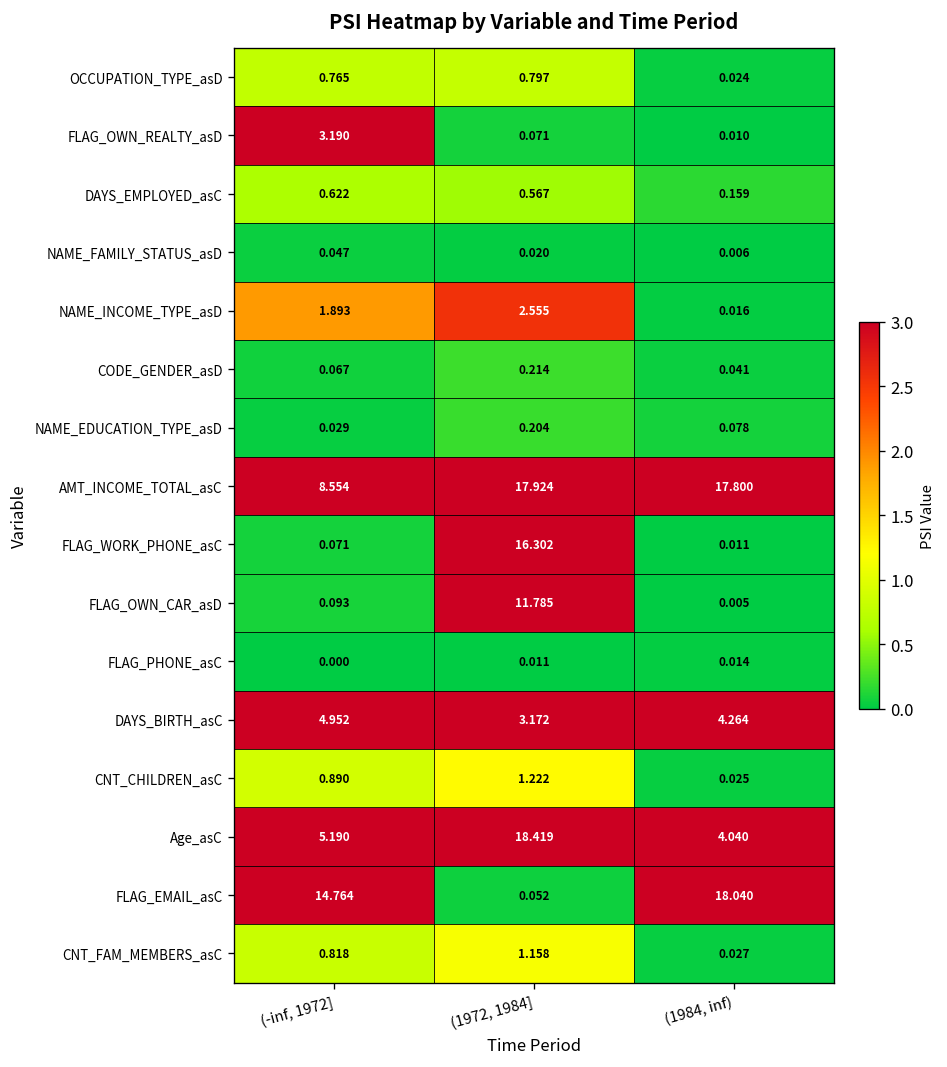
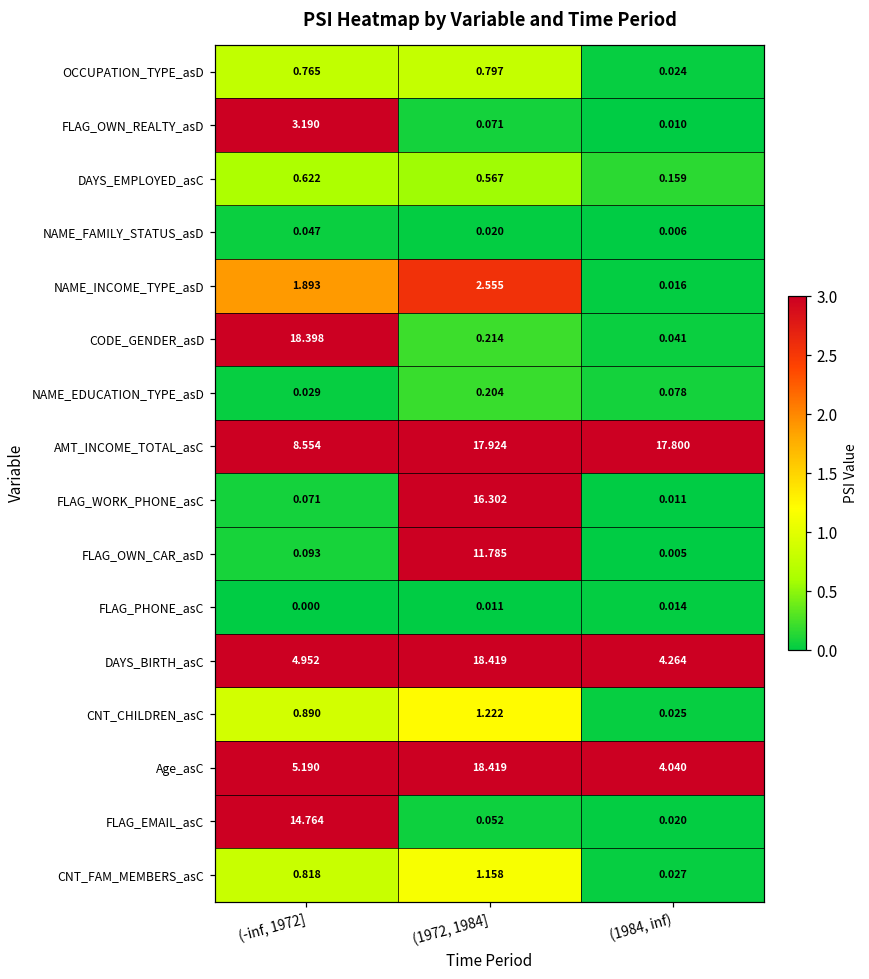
  {
    "OCCUPATION_TYPE_asD": {
      "(-inf, 1972]": 0.765,
      "(1972, 1984]": 0.797,
      "(1984, inf)": 0.024
    },
    "FLAG_OWN_REALTY_asD": {
      "(-inf, 1972]": 3.190,
      "(1972, 1984]": 0.071,
      "(1984, inf)": 0.010
    },
    "DAYS_EMPLOYED_asC": {
      "(-inf, 1972]": 0.622,
      "(1972, 1984]": 0.567,
      "(1984, inf)": 0.159
    },
    "NAME_FAMILY_STATUS_asD": {
      "(-inf, 1972]": 0.047,
      "(1972, 1984]": 0.020,
      "(1984, inf)": 0.006
    },
    "NAME_INCOME_TYPE_asD": {
      "(-inf, 1972]": 1.893,
      "(1972, 1984]": 2.555,
      "(1984, inf)": 0.016
    },
    "CODE_GENDER_asD": {
-     "(-inf, 1972]": 0.067,
+     "(-inf, 1972]": 18.398,
      "(1972, 1984]": 0.214,
      "(1984, inf)": 0.041
    },
    "NAME_EDUCATION_TYPE_asD": {
      "(-inf, 1972]": 0.029,
      "(1972, 1984]": 0.204,
      "(1984, inf)": 0.078
    },
    "AMT_INCOME_TOTAL_asC": {
      "(-inf, 1972]": 8.554,
      "(1972, 1984]": 17.924,
      "(1984, inf)": 17.800
    },
    "FLAG_WORK_PHONE_asC": {
      "(-inf, 1972]": 0.071,
      "(1972, 1984]": 16.302,
      "(1984, inf)": 0.011
    },
    "FLAG_OWN_CAR_asD": {
      "(-inf, 1972]": 0.093,
      "(1972, 1984]": 11.785,
      "(1984, inf)": 0.005
    },
    "FLAG_PHONE_asC": {
      "(-inf, 1972]": 0.000,
      "(1972, 1984]": 0.011,
      "(1984, inf)": 0.014
    },
    "DAYS_BIRTH_asC": {
      "(-inf, 1972]": 4.952,
-     "(1972, 1984]": 3.172,
+     "(1972, 1984]": 18.419,
      "(1984, inf)": 4.264
    },
    "CNT_CHILDREN_asC": {
      "(-inf, 1972]": 0.890,
      "(1972, 1984]": 1.222,
      "(1984, inf)": 0.025
    },
    "Age_asC": {
      "(-inf, 1972]": 5.190,
      "(1972, 1984]": 18.419,
      "(1984, inf)": 4.040
    },
    "FLAG_EMAIL_asC": {
      "(-inf, 1972]": 14.764,
      "(1972, 1984]": 0.052,
-     "(1984, inf)": 18.040
+     "(1984, inf)": 0.020
    },
    "CNT_FAM_MEMBERS_asC": {
      "(-inf, 1972]": 0.818,
      "(1972, 1984]": 1.158,
      "(1984, inf)": 0.027
    }
  }
